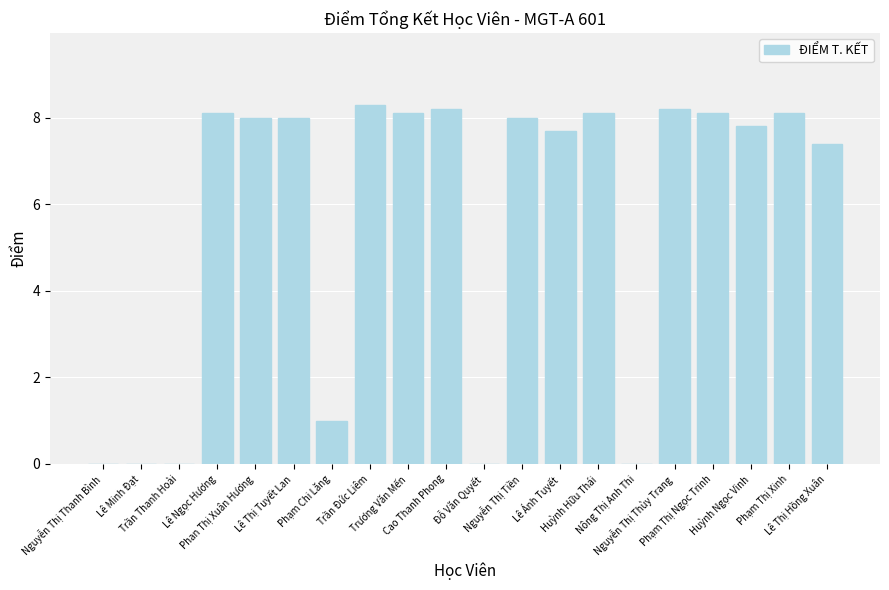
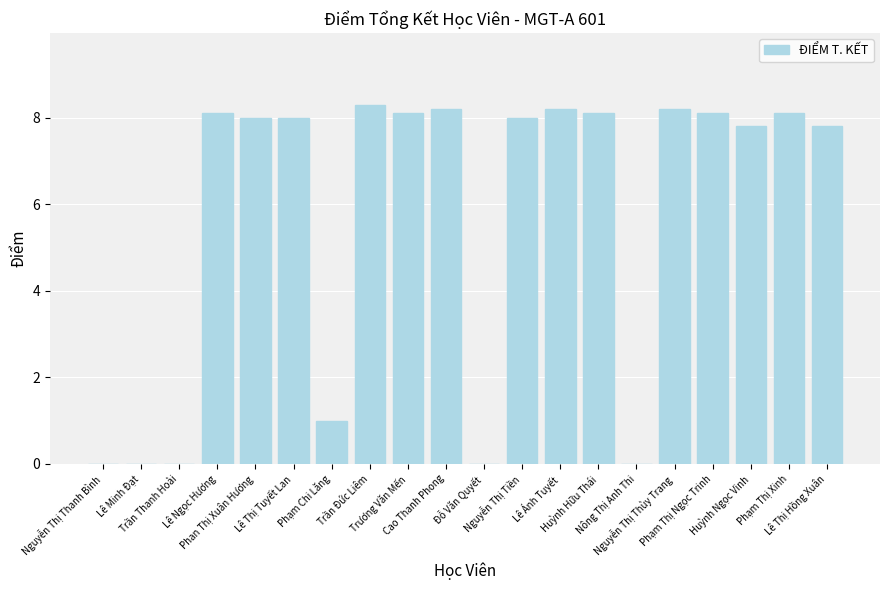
  {
    "Nguyễn Thị Thanh Bình": 0.0,
    "Lê Minh Đạt": 0.0,
    "Trần Thanh Hoài": 0.0,
    "Lê Ngọc Hương": 8.1,
    "Phan Thị Xuân Hương": 8.0,
    "Lê Thị Tuyết Lan": 8.0,
    "Phạm Chi Lăng": 1.0,
    "Trần Đức Liêm": 8.3,
    "Trương Văn Mến": 8.1,
    "Cao Thanh Phong": 8.2,
    "Đỗ Văn Quyết": 0.0,
    "Nguyễn Thị Tiền": 8.0,
-   "Lê Ánh Tuyết": 7.7,
+   "Lê Ánh Tuyết": 8.2,
    "Huỳnh Hữu Thái": 8.1,
    "Nông Thị Anh Thi": 0.0,
    "Nguyễn Thị Thùy Trang": 8.2,
    "Phạm Thị Ngọc Trinh": 8.1,
    "Huỳnh Ngọc Vinh": 7.8,
    "Phạm Thị Xinh": 8.1,
-   "Lê Thị Hồng Xuân": 7.4
+   "Lê Thị Hồng Xuân": 7.8
  }
